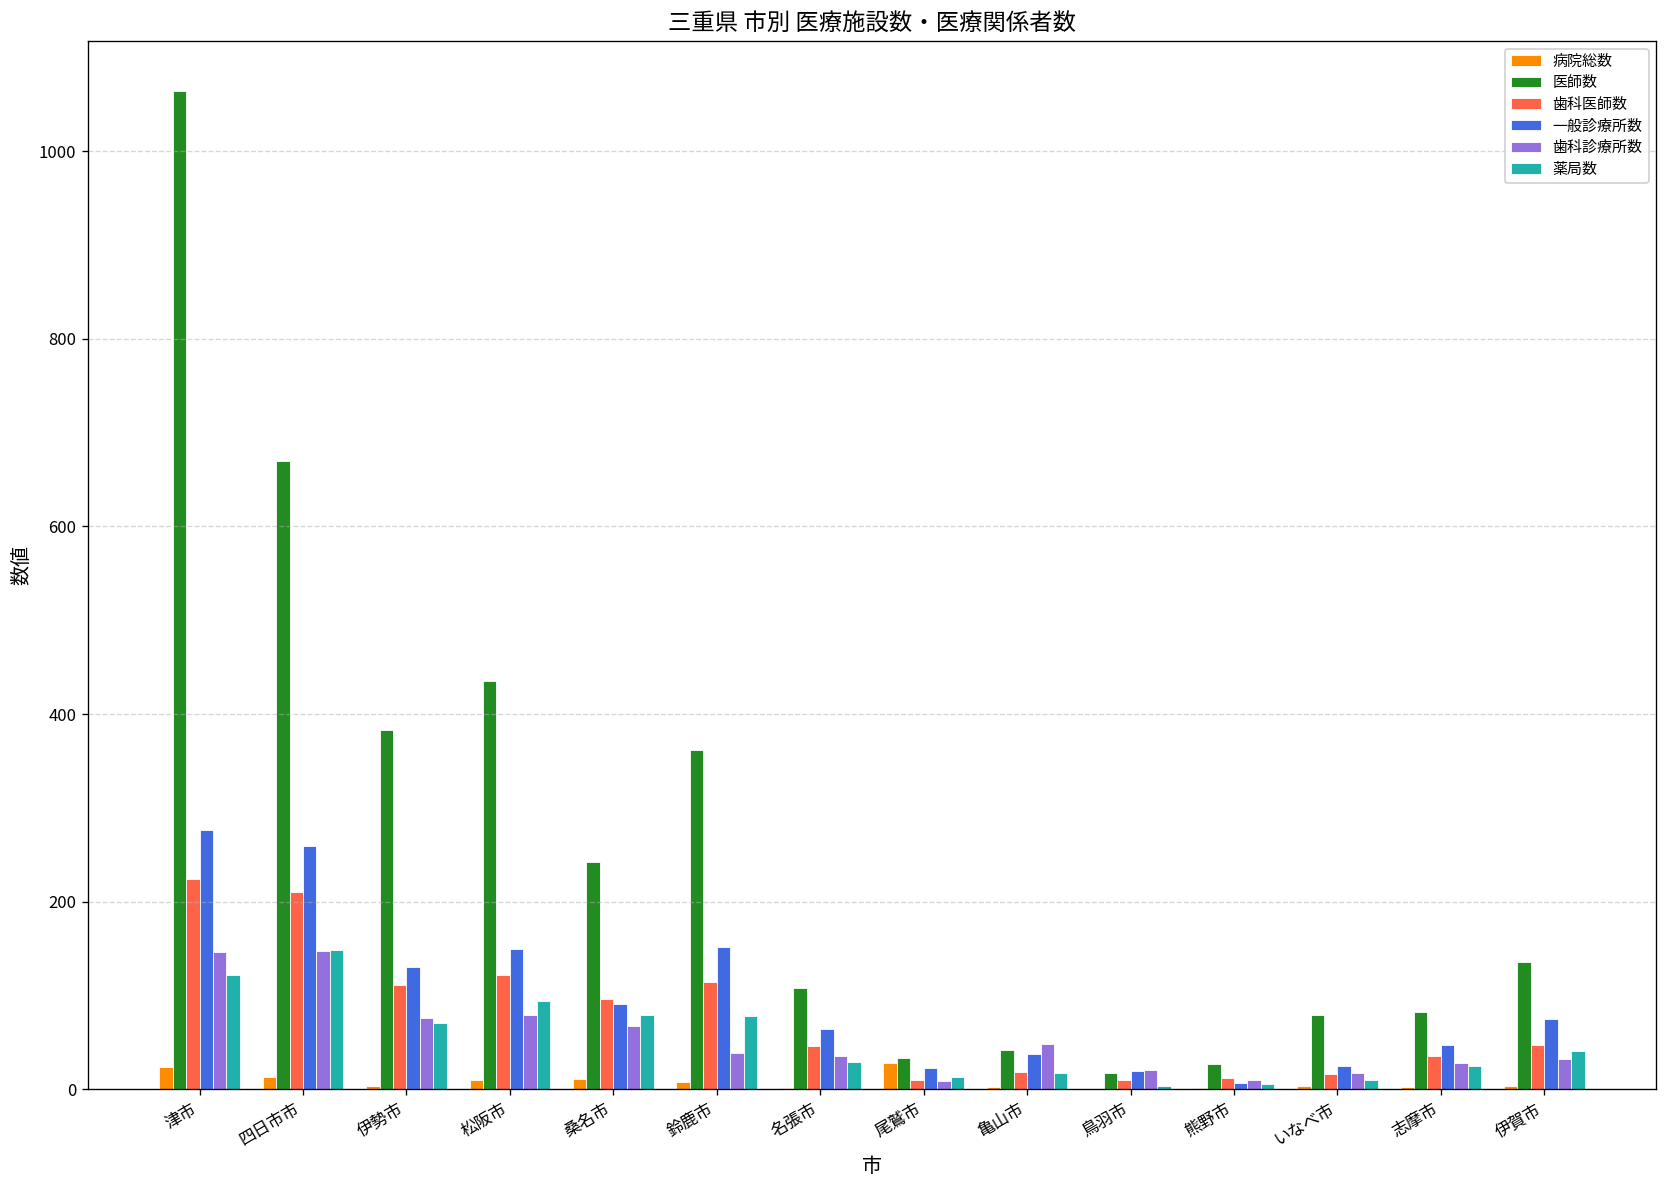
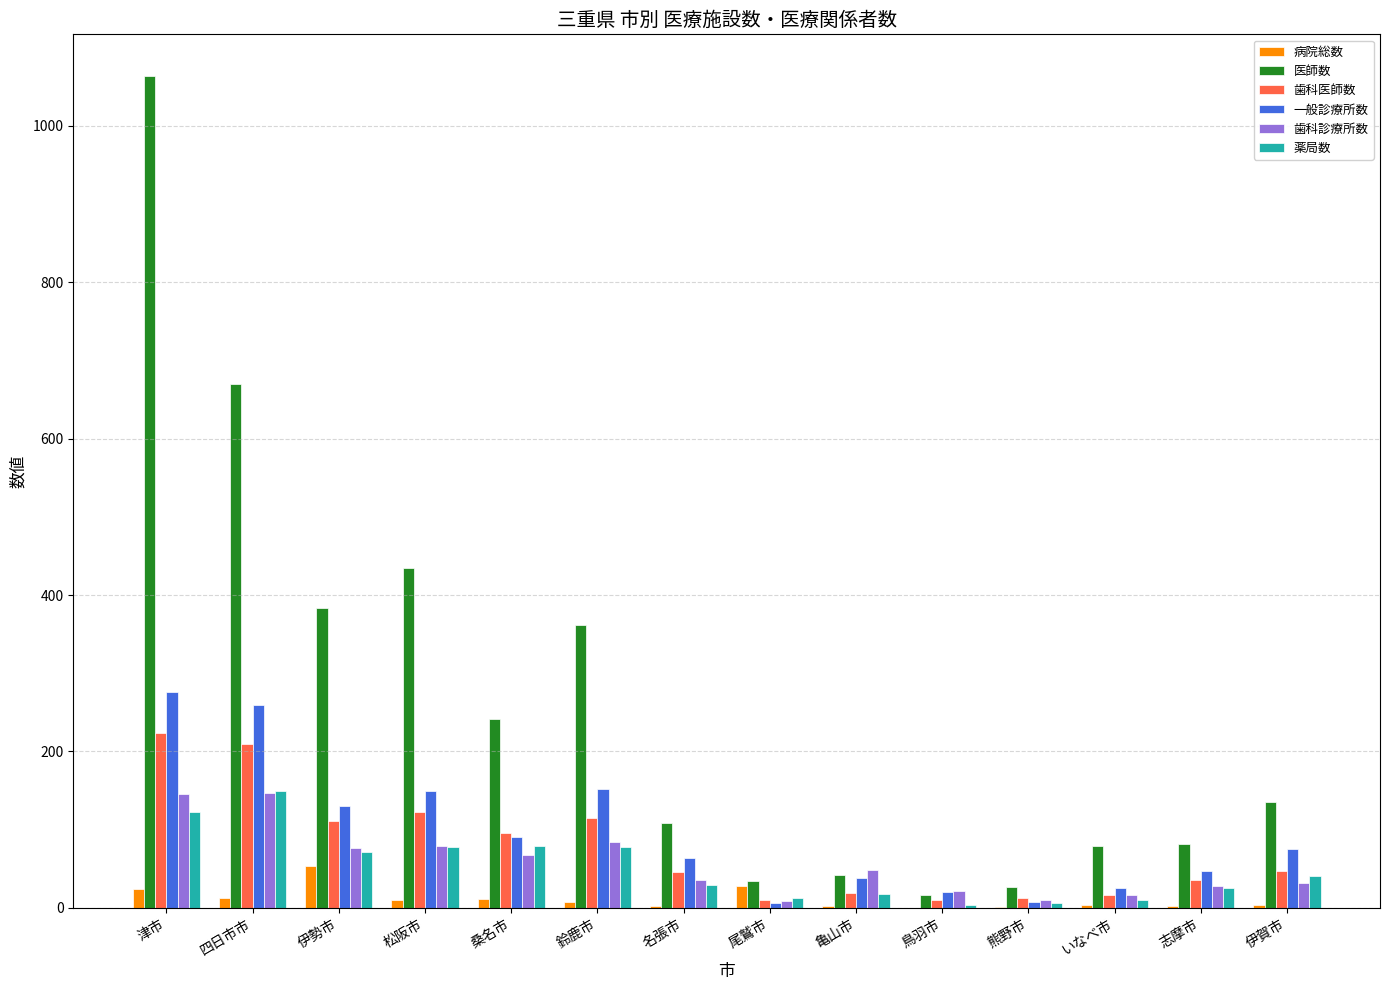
  {
    "病院総数": {
      "津市": 20,
      "四日市市": 10,
-     "伊勢市": 0,
+     "伊勢市": 50,
      "松阪市": 10,
      "桑名市": 10,
      "鈴鹿市": 10,
      "尾鷲市": 30,
      "鳥羽市": 0,
      "いなべ市": 0,
      "伊賀市": 0
    },
    "医師数": {
      "津市": 1060,
      "四日市市": 670,
      "伊勢市": 380,
      "松阪市": 440,
      "桑名市": 240,
      "鈴鹿市": 360,
      "名張市": 110,
      "尾鷲市": 30,
      "亀山市": 40,
      "鳥羽市": 20,
      "熊野市": 30,
      "いなべ市": 80,
      "志摩市": 80,
      "伊賀市": 140
    },
    "歯科医師数": {
      "津市": 220,
      "四日市市": 210,
      "伊勢市": 110,
      "松阪市": 120,
      "桑名市": 100,
      "鈴鹿市": 120,
      "名張市": 50,
      "尾鷲市": 10,
      "亀山市": 20,
      "鳥羽市": 10,
      "熊野市": 10,
      "いなべ市": 20,
      "志摩市": 40,
      "伊賀市": 50
    },
    "一般診療所数": {
      "津市": 280,
      "四日市市": 260,
      "伊勢市": 130,
      "松阪市": 150,
      "桑名市": 90,
      "鈴鹿市": 150,
      "名張市": 60,
-     "尾鷲市": 20,
+     "尾鷲市": 10,
      "亀山市": 40,
      "鳥羽市": 20,
      "熊野市": 10,
      "いなべ市": 30,
      "志摩市": 50,
      "伊賀市": 80
    },
    "歯科診療所数": {
      "津市": 150,
      "四日市市": 150,
      "伊勢市": 80,
      "松阪市": 80,
      "桑名市": 70,
-     "鈴鹿市": 40,
+     "鈴鹿市": 80,
      "名張市": 40,
      "尾鷲市": 10,
      "亀山市": 50,
      "鳥羽市": 20,
      "熊野市": 10,
      "いなべ市": 20,
      "志摩市": 30,
      "伊賀市": 30
    },
    "薬局数": {
      "津市": 120,
      "四日市市": 150,
      "伊勢市": 70,
-     "松阪市": 90,
+     "松阪市": 80,
      "桑名市": 80,
      "鈴鹿市": 80,
      "名張市": 30,
      "尾鷲市": 10,
      "亀山市": 20,
      "鳥羽市": 0,
      "熊野市": 10,
      "いなべ市": 10,
      "志摩市": 30,
      "伊賀市": 40
    }
  }
